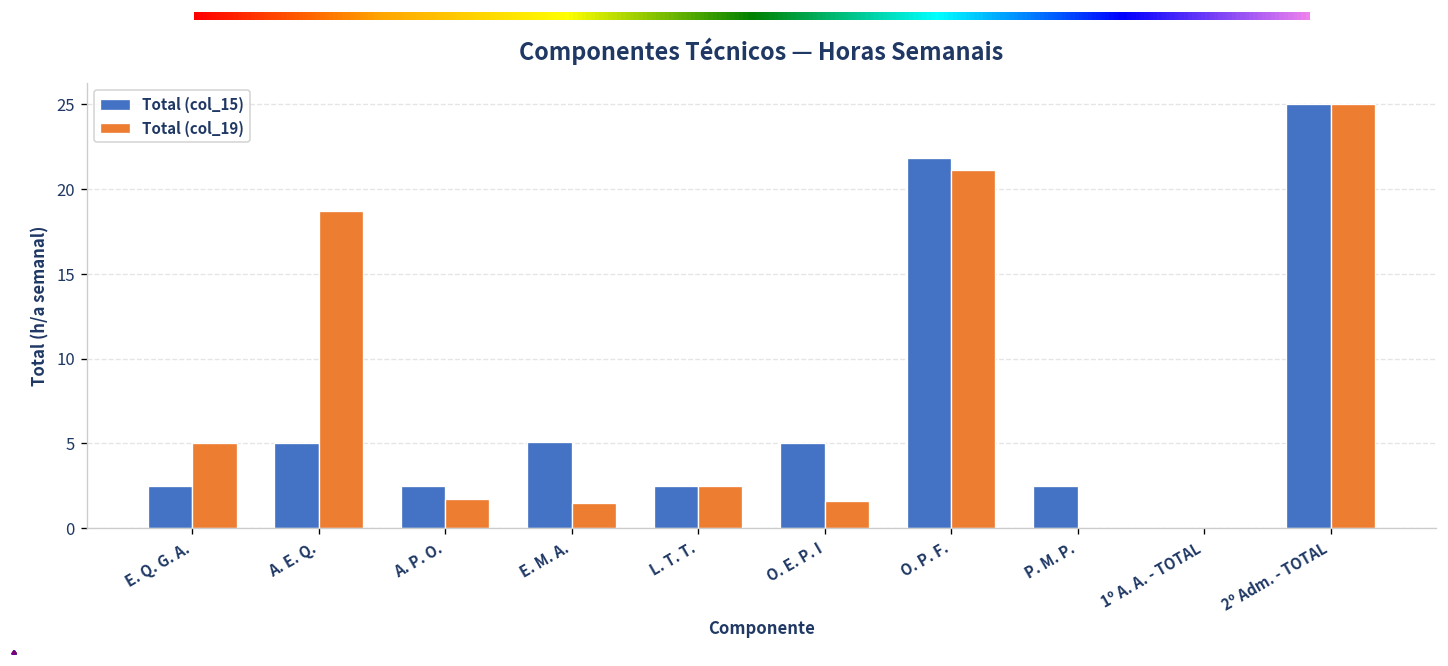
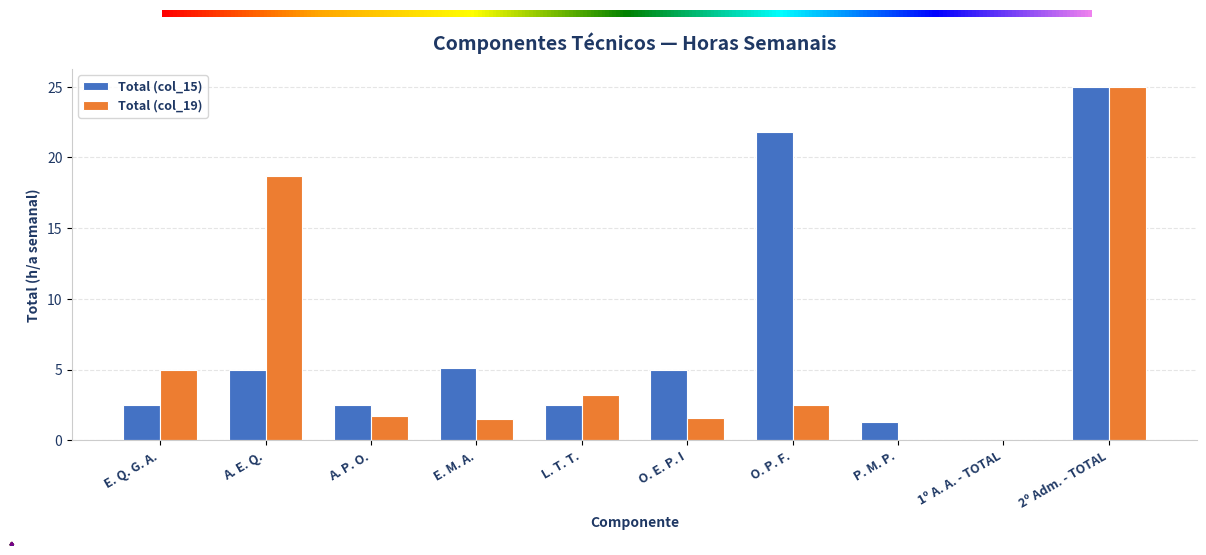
  {
    "Total (col_15)": {
      "E. Q. G. A.": 2.5,
      "A. E. Q.": 5.0,
      "A. P. O.": 2.5,
      "E. M. A.": 5.1,
      "L. T. T.": 2.5,
      "O. E. P. I": 5.0,
      "O. P. F.": 21.8,
-     "P. M. P.": 2.5,
+     "P. M. P.": 1.3,
      "1º A. A. - TOTAL": 0.0,
      "2º Adm. - TOTAL": 25.0
    },
    "Total (col_19)": {
      "E. Q. G. A.": 5.0,
      "A. E. Q.": 18.7,
      "A. P. O.": 1.7,
      "E. M. A.": 1.5,
-     "L. T. T.": 2.5,
+     "L. T. T.": 3.2,
      "O. E. P. I": 1.6,
-     "O. P. F.": 21.1,
+     "O. P. F.": 2.5,
      "P. M. P.": 0.0,
      "1º A. A. - TOTAL": 0.0,
      "2º Adm. - TOTAL": 25.0
    }
  }
